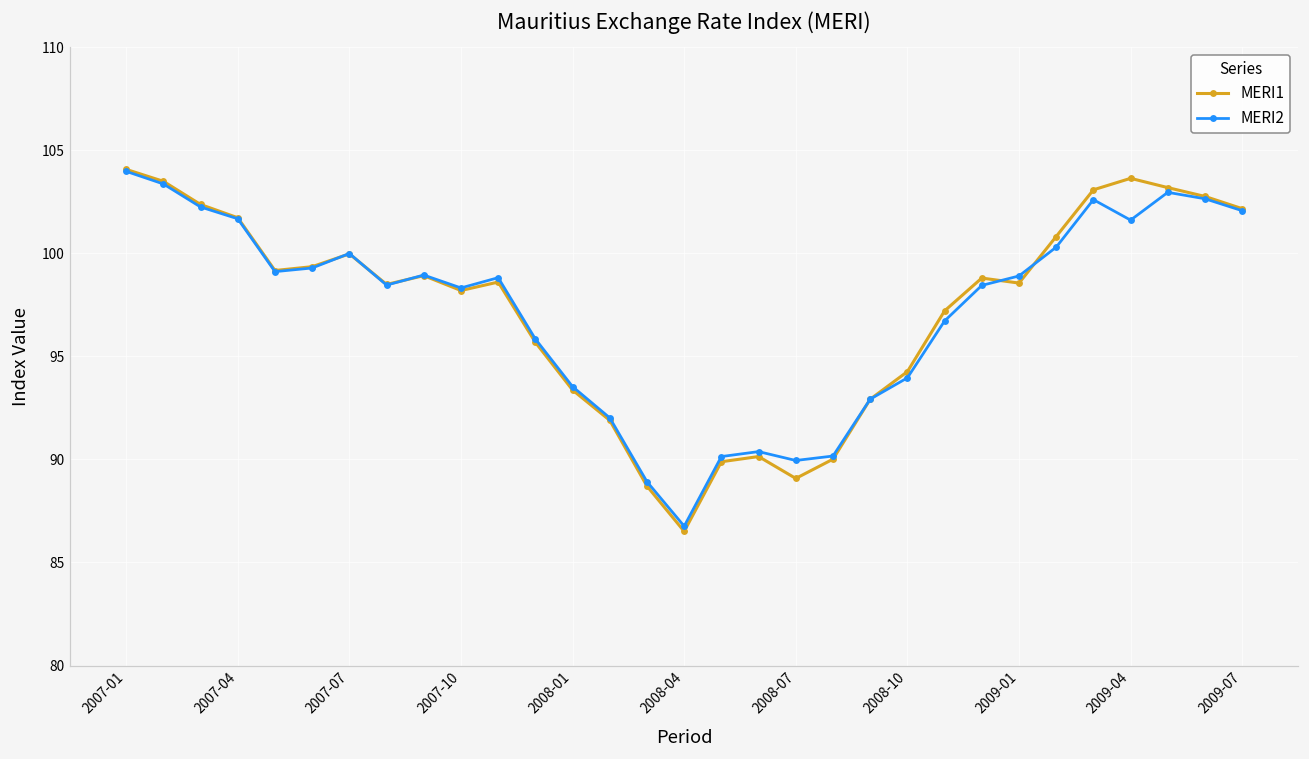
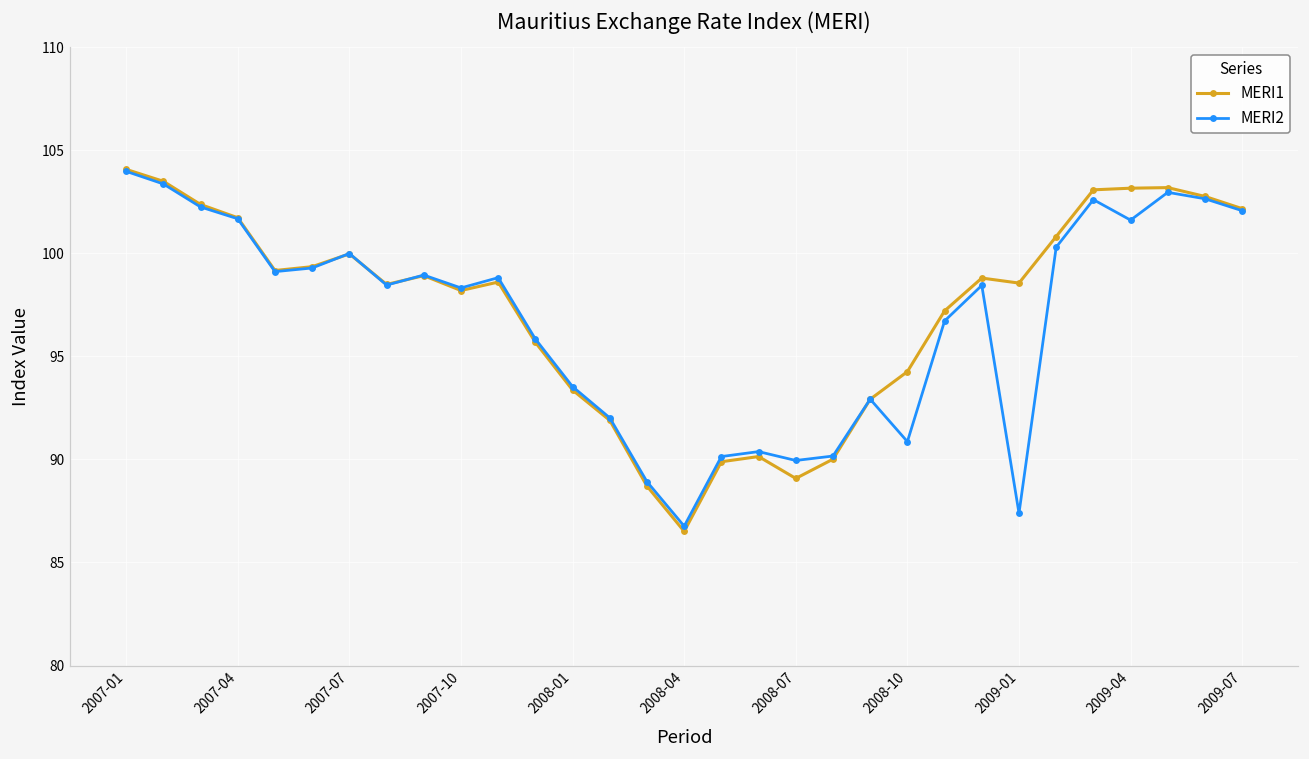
  {
    "MERI1": {
      "2008-01": 93.4,
      "2008-04": 86.5,
      "2008-07": 89.1,
      "2008-10": 94.3,
      "2009-01": 98.6,
-     "2009-04": 103.6
+     "2009-04": 103.2
    },
    "MERI2": {
      "2008-01": 93.5,
      "2008-04": 86.8,
      "2008-07": 89.9,
-     "2008-10": 94.0,
-     "2009-01": 98.9,
+     "2008-10": 90.9,
+     "2009-01": 87.4,
      "2009-04": 101.6
    }
  }
